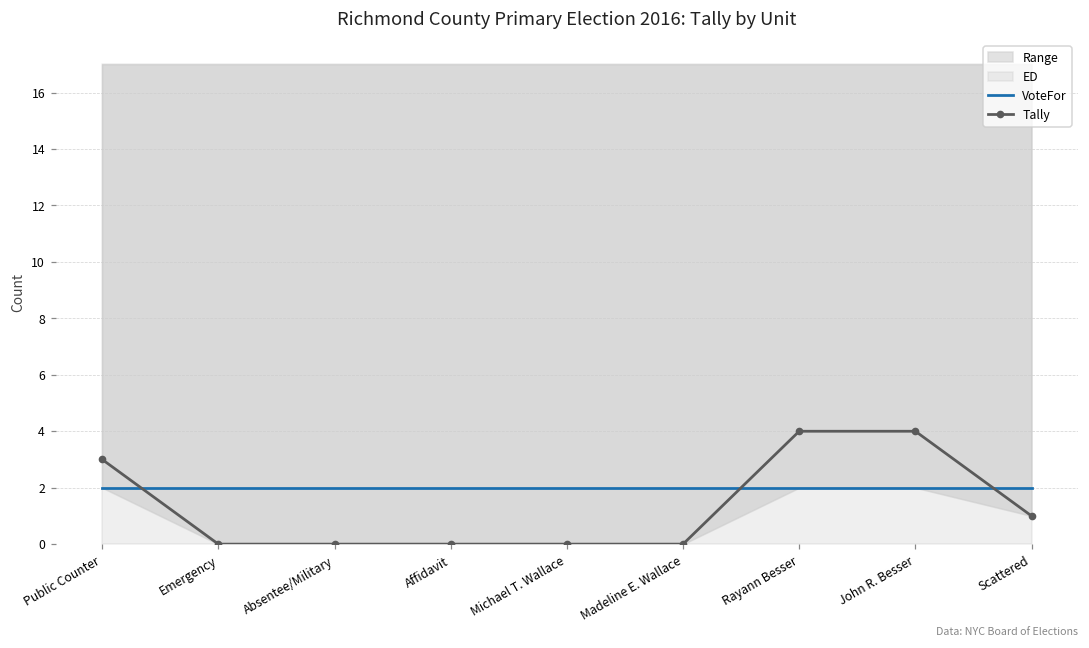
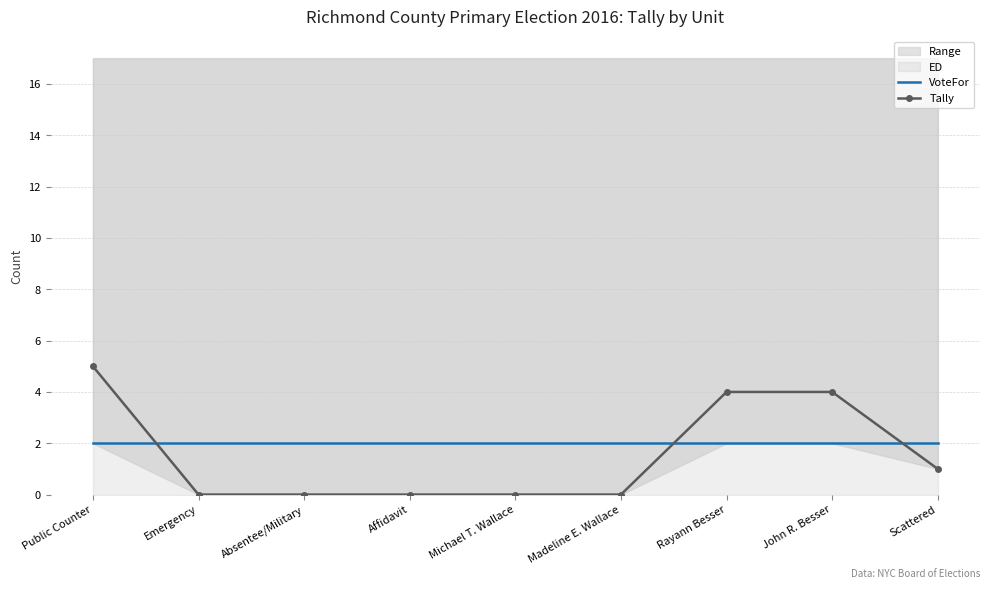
  {
    "VoteFor": {
      "Public Counter": 2,
      "Emergency": 2,
      "Absentee/Military": 2,
      "Affidavit": 2,
      "Michael T. Wallace": 2,
      "Madeline E. Wallace": 2,
      "Rayann Besser": 2,
      "John R. Besser": 2,
      "Scattered": 2
    },
    "Tally": {
-     "Public Counter": 3,
+     "Public Counter": 5,
      "Emergency": 0,
      "Absentee/Military": 0,
      "Affidavit": 0,
      "Michael T. Wallace": 0,
      "Madeline E. Wallace": 0,
      "Rayann Besser": 4,
      "John R. Besser": 4,
      "Scattered": 1
    },
    "ED": {
      "Public Counter": 17,
      "Emergency": 17,
      "Absentee/Military": 17,
      "Affidavit": 17,
      "Michael T. Wallace": 17,
      "Madeline E. Wallace": 17,
      "Rayann Besser": 17,
      "John R. Besser": 17
    }
  }
